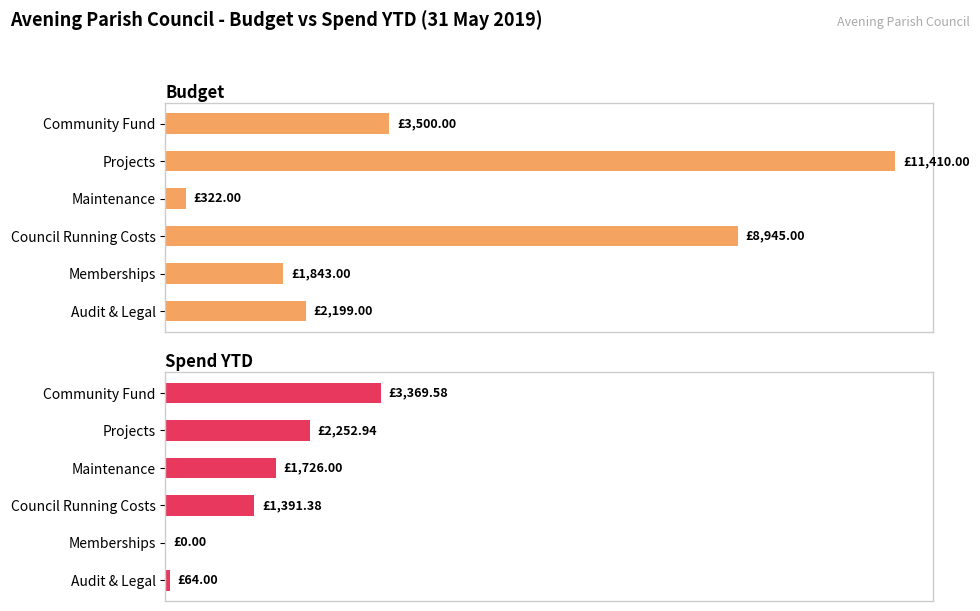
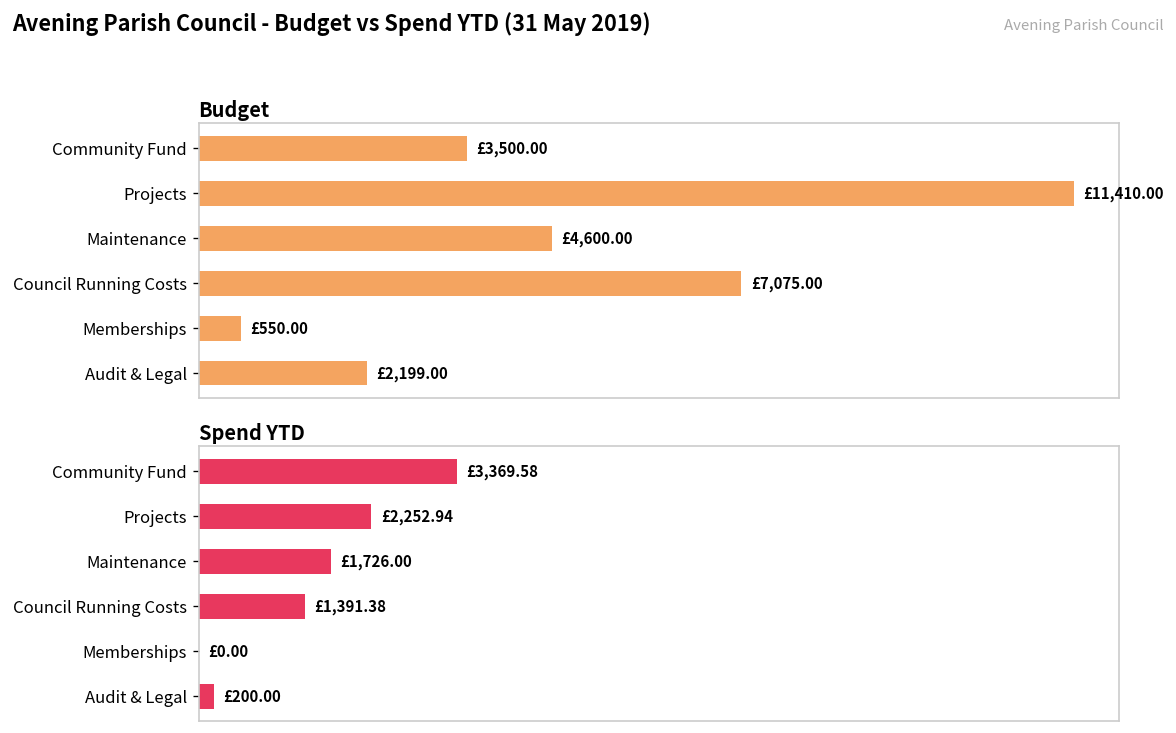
  {
    "Budget": {
      "Community Fund": "£3,500.00",
      "Projects": "£11,410.00",
-     "Maintenance": "£322.00",
-     "Council Running Costs": "£8,945.00",
-     "Memberships": "£1,843.00",
+     "Maintenance": "£4,600.00",
+     "Council Running Costs": "£7,075.00",
+     "Memberships": "£550.00",
      "Audit & Legal": "£2,199.00"
    },
    "Spend YTD": {
      "Community Fund": "£3,369.58",
      "Projects": "£2,252.94",
      "Maintenance": "£1,726.00",
      "Council Running Costs": "£1,391.38",
      "Memberships": "£0.00",
-     "Audit & Legal": "£64.00"
+     "Audit & Legal": "£200.00"
    }
  }
